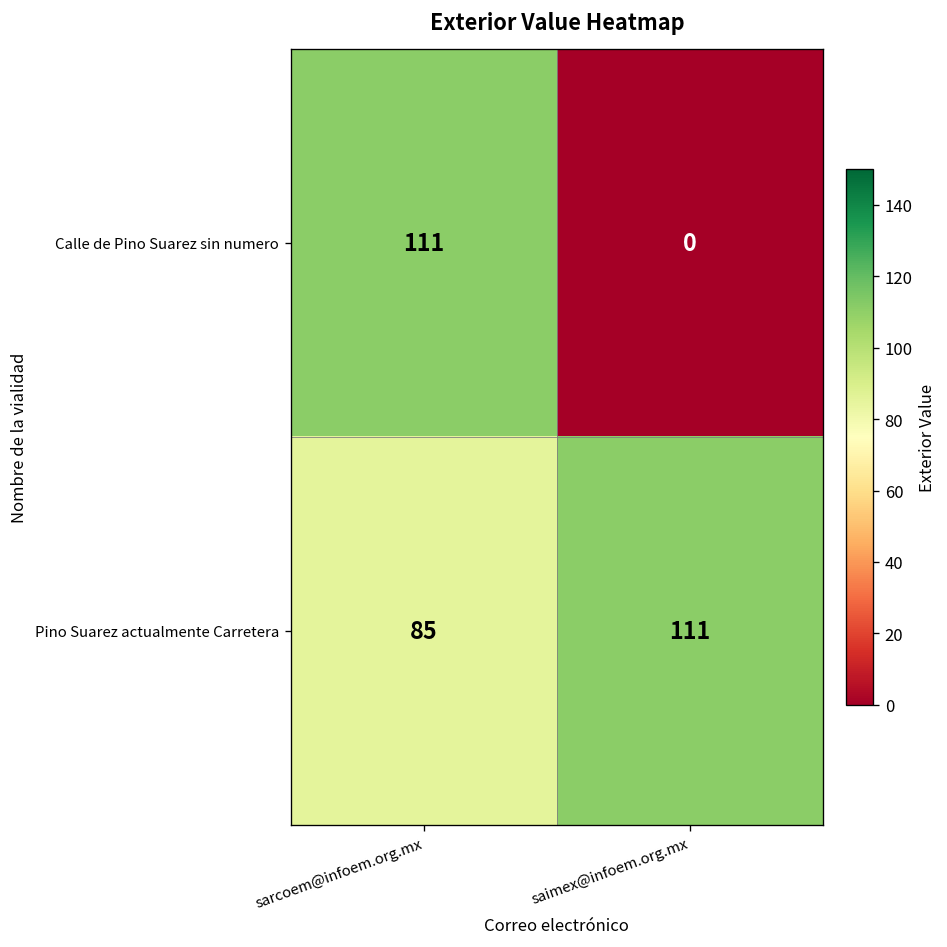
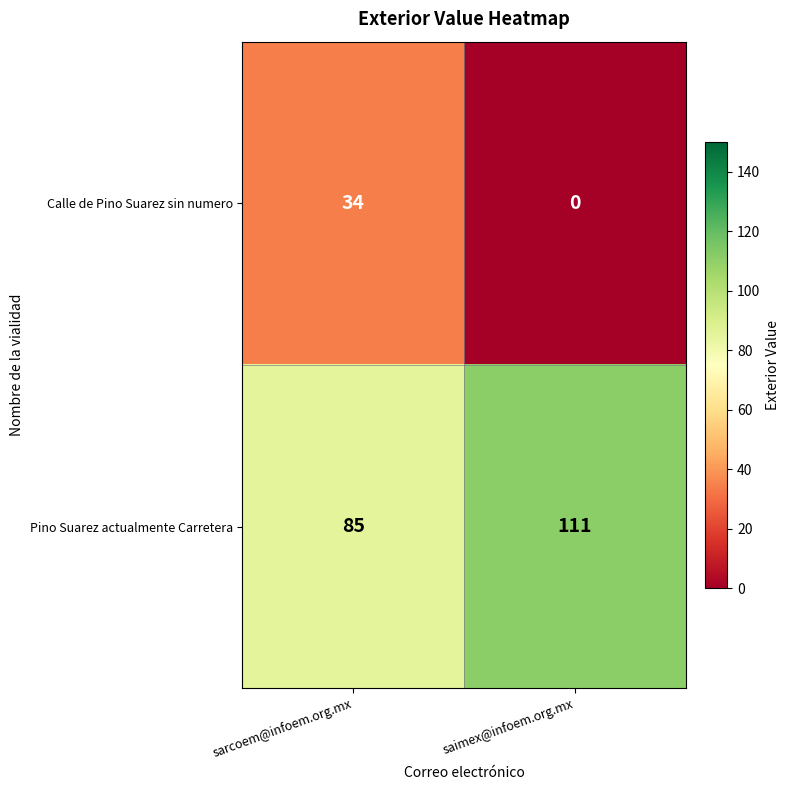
  {
    "Calle de Pino Suarez sin numero": {
-     "sarcoem@infoem.org.mx": 111,
+     "sarcoem@infoem.org.mx": 34,
      "saimex@infoem.org.mx": 0
    },
    "Pino Suarez actualmente Carretera": {
      "sarcoem@infoem.org.mx": 85,
      "saimex@infoem.org.mx": 111
    }
  }
